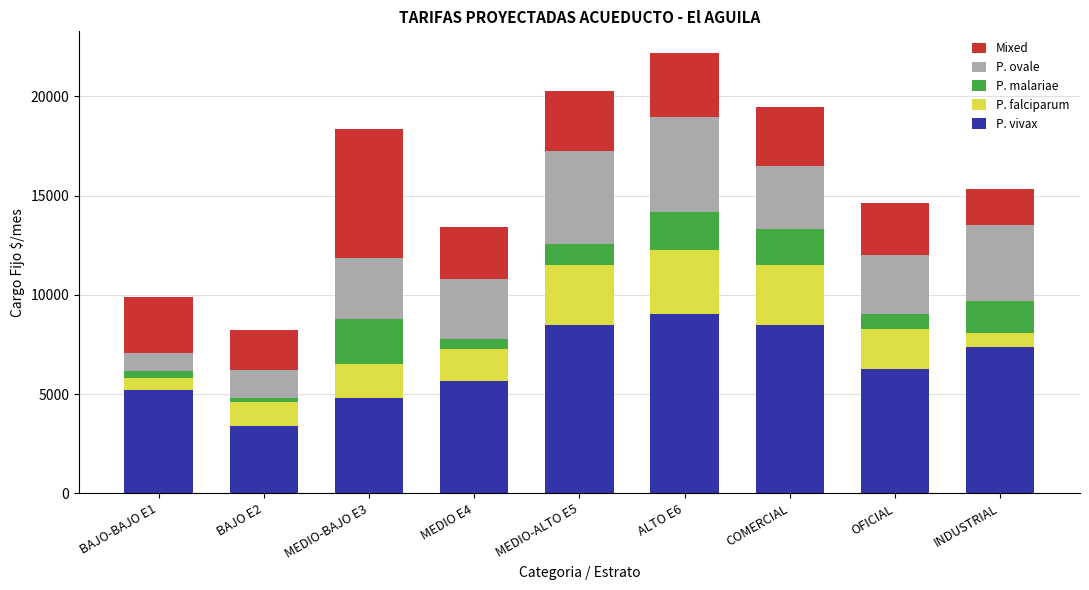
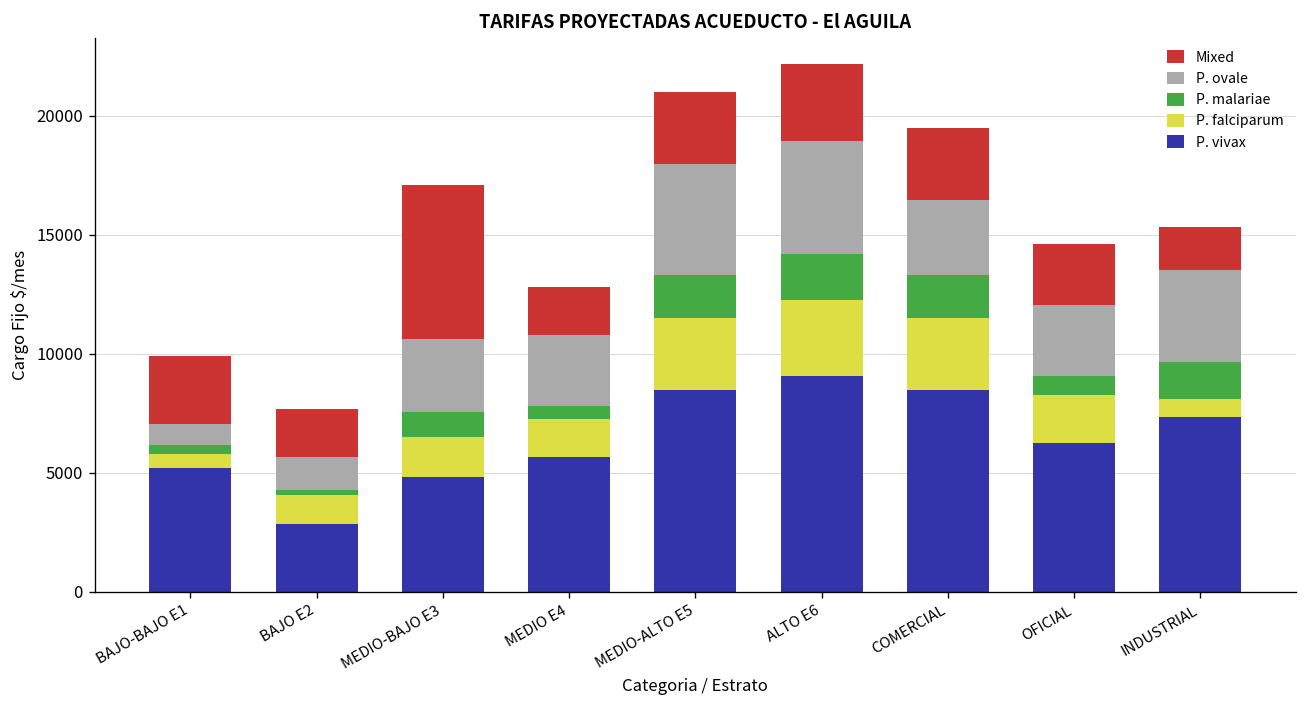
  {
    "P. vivax": {
      "BAJO-BAJO E1": 5200,
-     "BAJO E2": 3400,
+     "BAJO E2": 2900,
      "MEDIO-BAJO E3": 4800,
      "MEDIO E4": 5700,
      "MEDIO-ALTO E5": 8500,
      "ALTO E6": 9000,
      "COMERCIAL": 8500,
      "OFICIAL": 6200,
      "INDUSTRIAL": 7400
    },
    "P. falciparum": {
      "BAJO-BAJO E1": 600,
      "BAJO E2": 1200,
      "MEDIO-BAJO E3": 1700,
      "MEDIO E4": 1600,
      "MEDIO-ALTO E5": 3000,
      "ALTO E6": 3200,
      "COMERCIAL": 3000,
      "OFICIAL": 2000,
      "INDUSTRIAL": 800
    },
    "P. malariae": {
      "BAJO-BAJO E1": 400,
      "BAJO E2": 200,
-     "MEDIO-BAJO E3": 2300,
+     "MEDIO-BAJO E3": 1000,
      "MEDIO E4": 500,
-     "MEDIO-ALTO E5": 1100,
+     "MEDIO-ALTO E5": 1800,
      "ALTO E6": 1900,
      "COMERCIAL": 1800,
      "OFICIAL": 800,
      "INDUSTRIAL": 1600
    },
    "P. ovale": {
      "BAJO-BAJO E1": 900,
      "BAJO E2": 1400,
      "MEDIO-BAJO E3": 3100,
      "MEDIO E4": 3000,
      "MEDIO-ALTO E5": 4700,
      "ALTO E6": 4800,
      "COMERCIAL": 3200,
      "OFICIAL": 3000,
      "INDUSTRIAL": 3900
    },
    "Mixed": {
      "BAJO-BAJO E1": 2800,
      "BAJO E2": 2000,
      "MEDIO-BAJO E3": 6500,
-     "MEDIO E4": 2600,
+     "MEDIO E4": 2000,
      "MEDIO-ALTO E5": 3000,
      "ALTO E6": 3200,
      "COMERCIAL": 3000,
      "OFICIAL": 2600,
      "INDUSTRIAL": 1800
    }
  }
